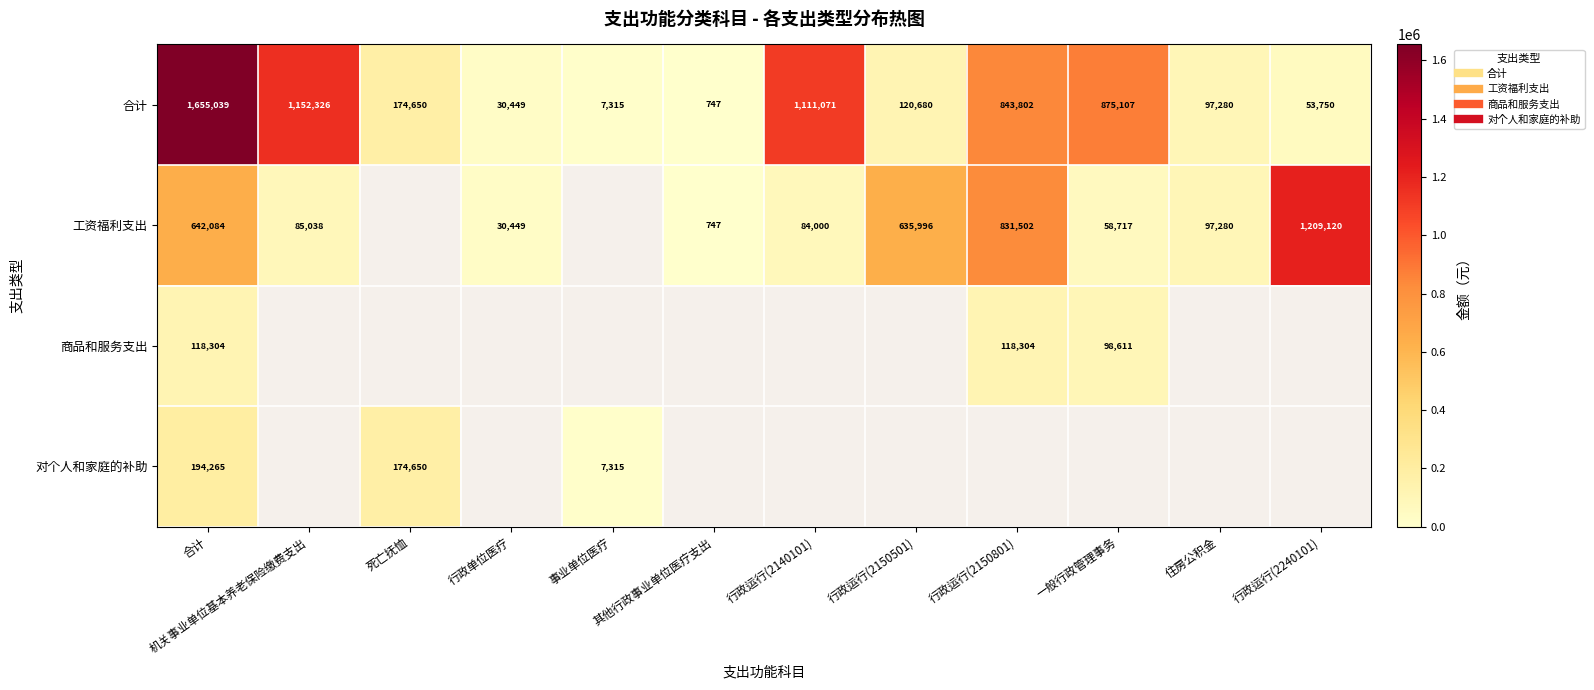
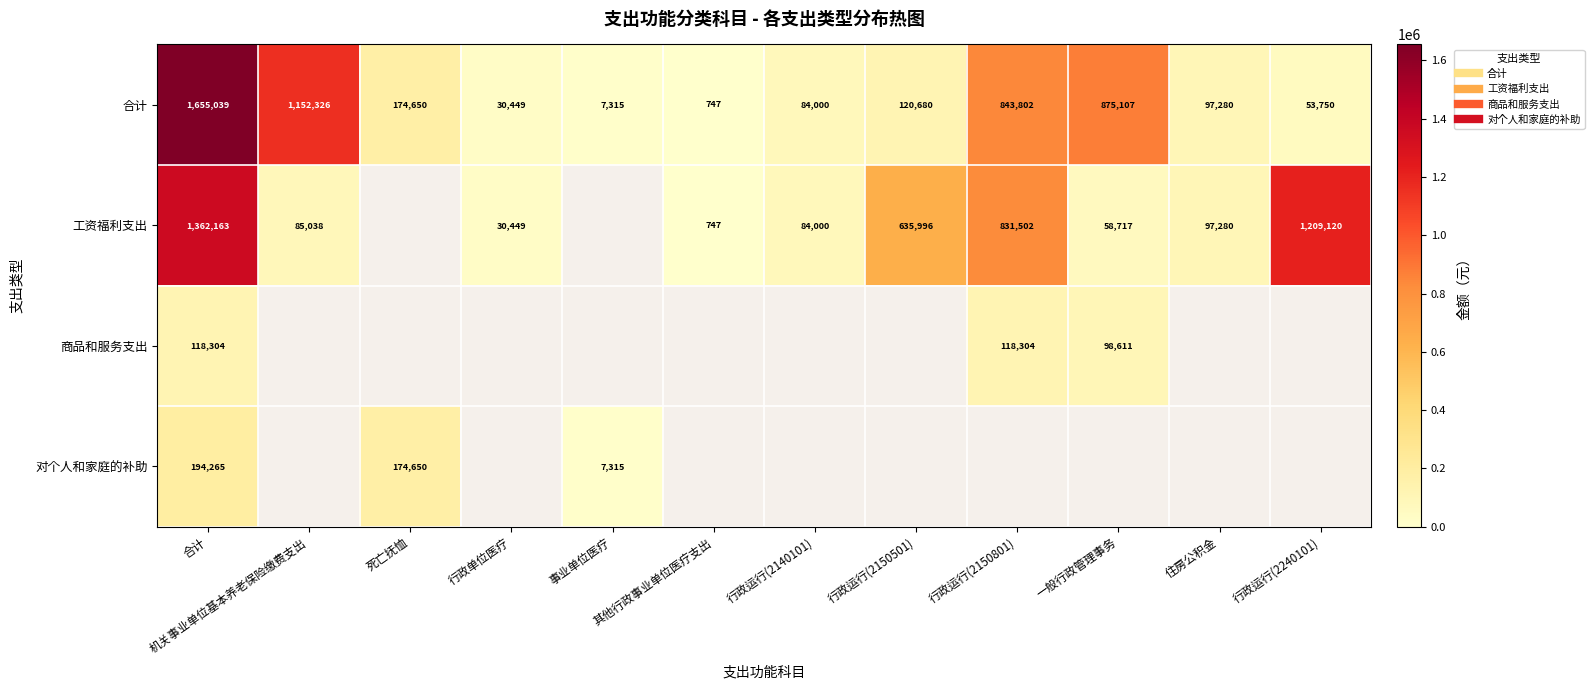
  {
    "合计": {
      "合计": "1,655,039",
      "机关事业单位基本养老保险缴费支出": "1,152,326",
      "死亡抚恤": "174,650",
      "行政单位医疗": "30,449",
      "事业单位医疗": "7,315",
      "其他行政事业单位医疗支出": "747",
-     "行政运行(2140101)": "1,111,071",
+     "行政运行(2140101)": "84,000",
      "行政运行(2150501)": "120,680",
      "行政运行(2150801)": "843,802",
      "一般行政管理事务": "875,107",
      "住房公积金": "97,280",
      "行政运行(2240101)": "53,750"
    },
    "工资福利支出": {
-     "合计": "642,084",
+     "合计": "1,362,163",
      "机关事业单位基本养老保险缴费支出": "85,038",
      "行政单位医疗": "30,449",
      "其他行政事业单位医疗支出": "747",
      "行政运行(2140101)": "84,000",
      "行政运行(2150501)": "635,996",
      "行政运行(2150801)": "831,502",
      "一般行政管理事务": "58,717",
      "住房公积金": "97,280",
      "行政运行(2240101)": "1,209,120"
    },
    "商品和服务支出": {
      "合计": "118,304",
      "行政运行(2150801)": "118,304",
      "一般行政管理事务": "98,611"
    },
    "对个人和家庭的补助": {
      "合计": "194,265",
      "死亡抚恤": "174,650",
      "事业单位医疗": "7,315"
    }
  }
